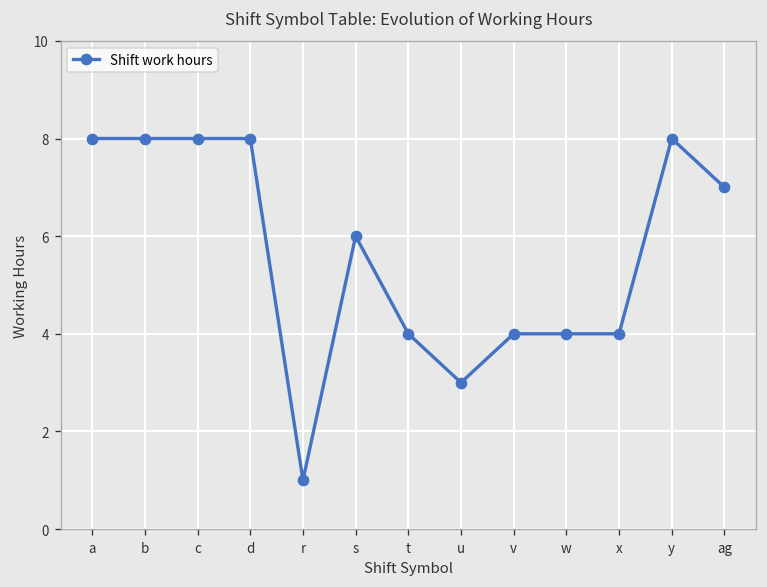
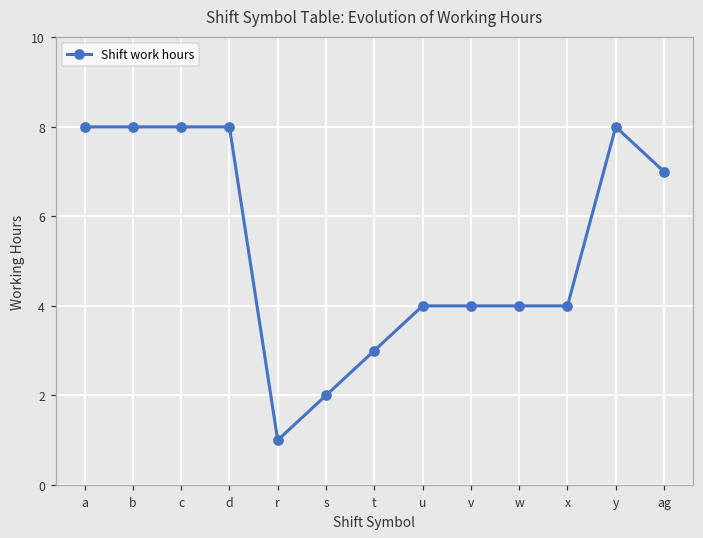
  {
    "a": 8,
    "b": 8,
    "c": 8,
    "d": 8,
    "r": 1,
-   "s": 6,
-   "t": 4,
-   "u": 3,
+   "s": 2,
+   "t": 3,
+   "u": 4,
    "v": 4,
    "w": 4,
    "x": 4,
    "y": 8,
    "ag": 7
  }
